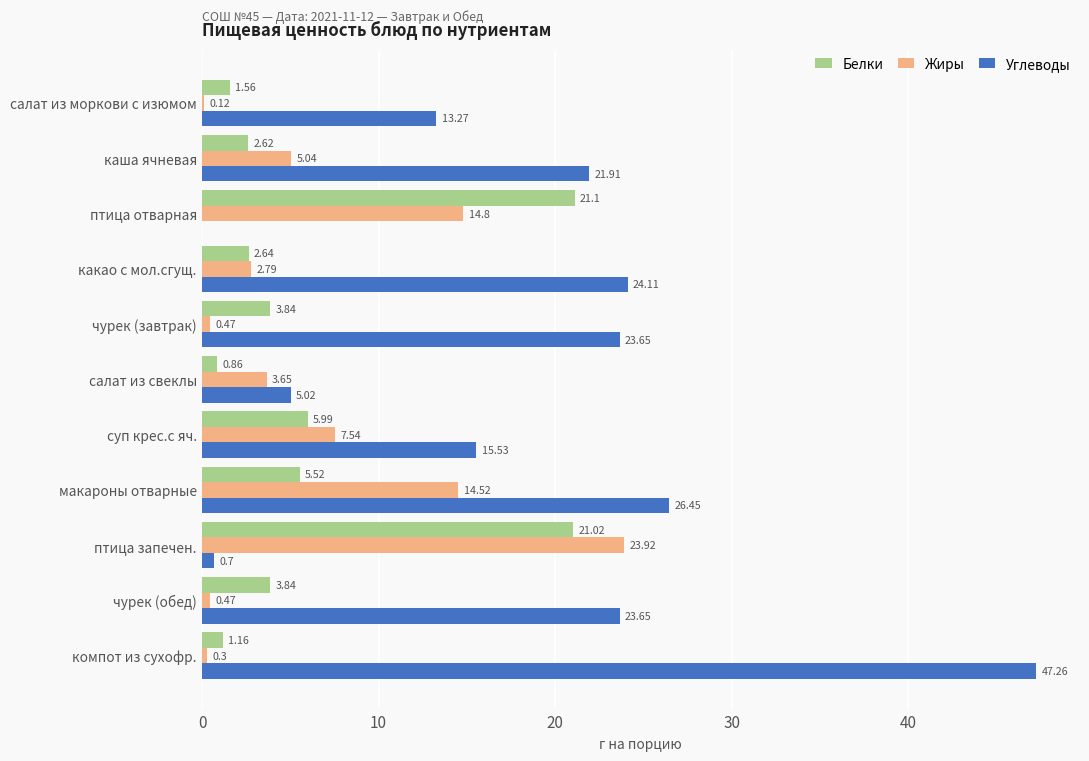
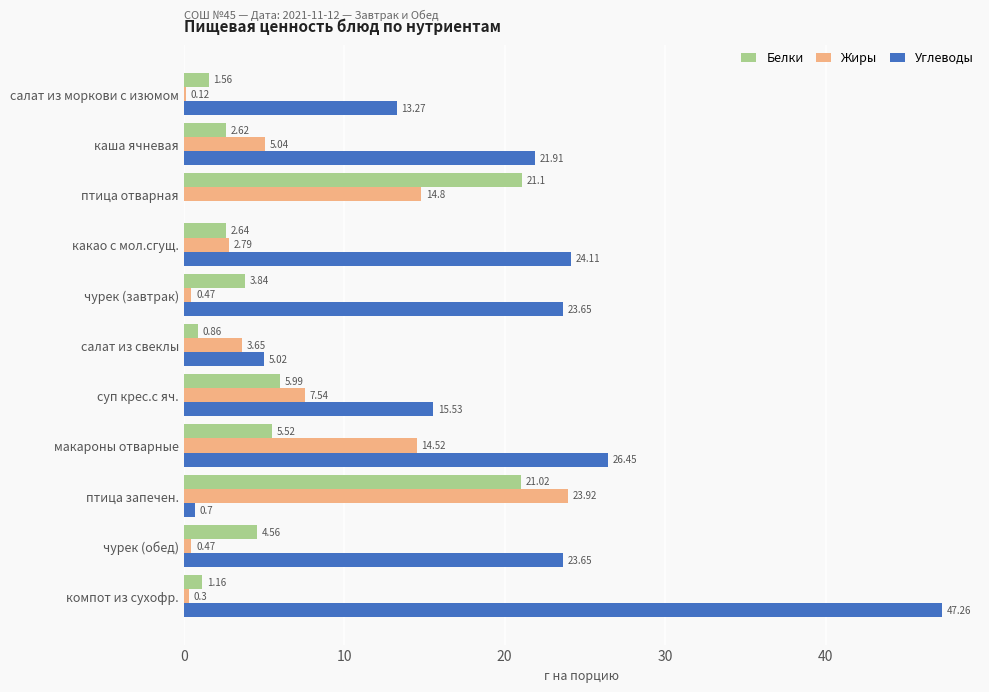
  {
    "Белки": {
      "салат из моркови с изюмом": 1.56,
      "каша ячневая": 2.62,
      "птица отварная": 21.1,
      "какао с мол.сгущ.": 2.64,
      "чурек (завтрак)": 3.84,
      "салат из свеклы": 0.86,
      "суп крес.с яч.": 5.99,
      "макароны отварные": 5.52,
      "птица запечен.": 21.02,
-     "чурек (обед)": 3.84,
+     "чурек (обед)": 4.56,
      "компот из сухофр.": 1.16
    },
    "Жиры": {
      "салат из моркови с изюмом": 0.12,
      "каша ячневая": 5.04,
      "птица отварная": 14.8,
      "какао с мол.сгущ.": 2.79,
      "чурек (завтрак)": 0.47,
      "салат из свеклы": 3.65,
      "суп крес.с яч.": 7.54,
      "макароны отварные": 14.52,
      "птица запечен.": 23.92,
      "чурек (обед)": 0.47,
      "компот из сухофр.": 0.3
    },
    "Углеводы": {
      "салат из моркови с изюмом": 13.27,
      "каша ячневая": 21.91,
      "какао с мол.сгущ.": 24.11,
      "чурек (завтрак)": 23.65,
      "салат из свеклы": 5.02,
      "суп крес.с яч.": 15.53,
      "макароны отварные": 26.45,
      "птица запечен.": 0.7,
      "чурек (обед)": 23.65,
      "компот из сухофр.": 47.26
    }
  }
